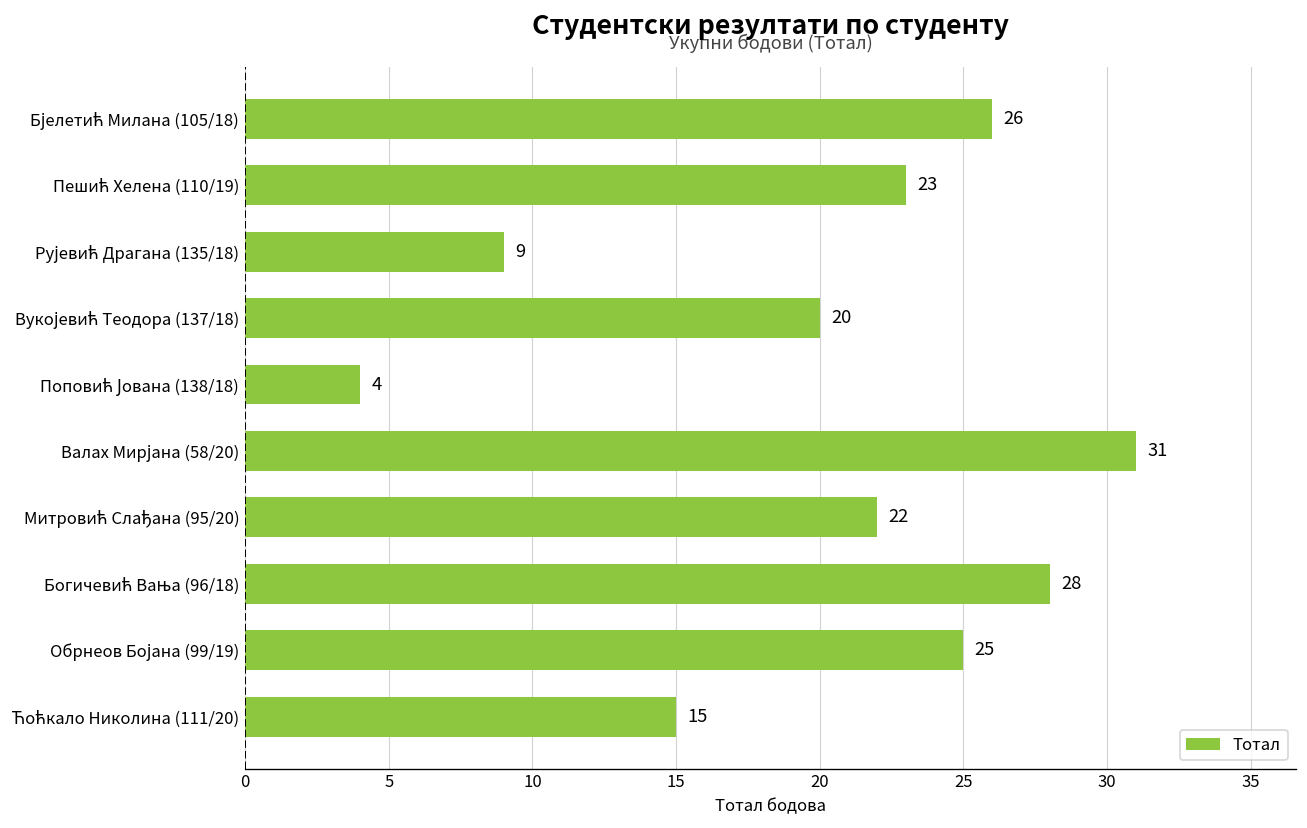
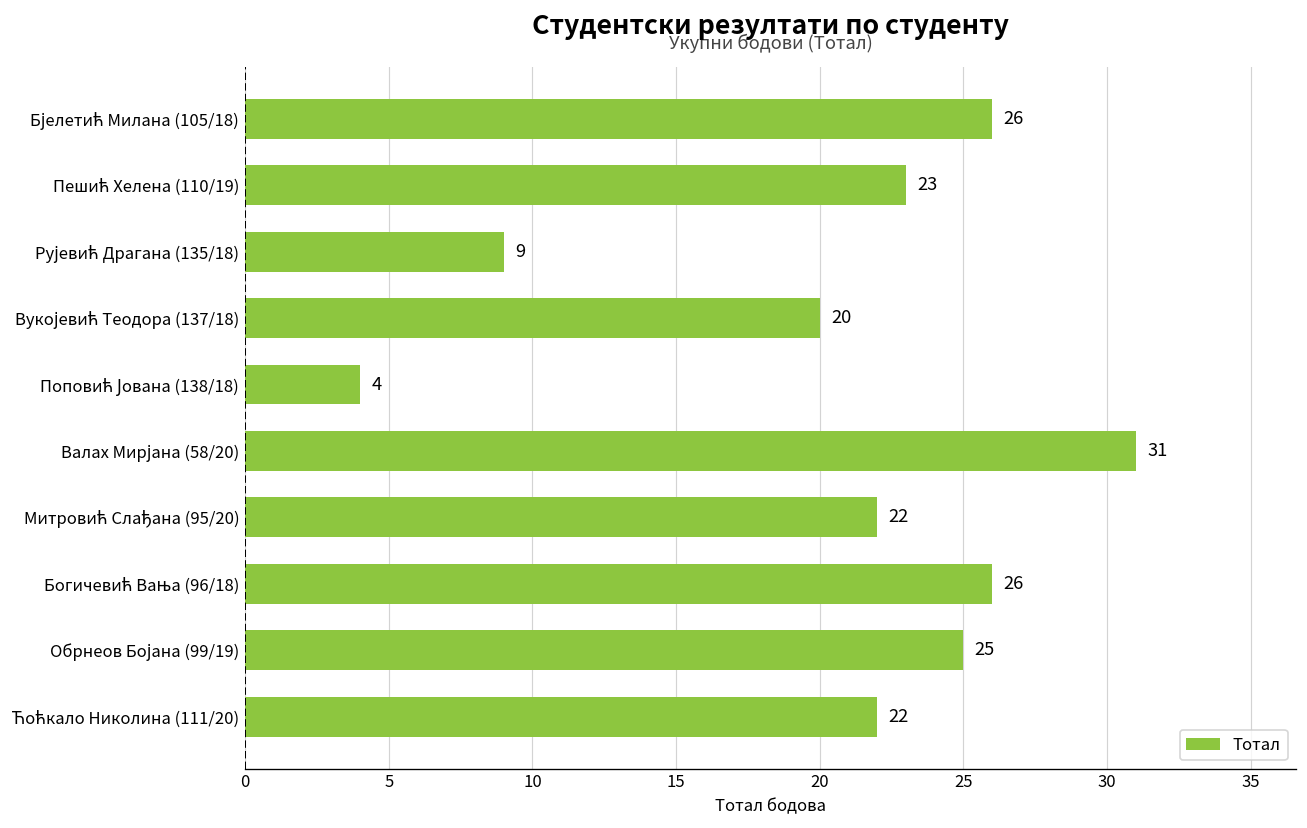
  {
    "Бјелетић Милана (105/18)": 26,
    "Пешић Хелена (110/19)": 23,
    "Рујевић Драгана (135/18)": 9,
    "Вукојевић Теодора (137/18)": 20,
    "Поповић Јована (138/18)": 4,
    "Валах Мирјана (58/20)": 31,
    "Митровић Слађана (95/20)": 22,
-   "Богичевић Вања (96/18)": 28,
+   "Богичевић Вања (96/18)": 26,
    "Обрнеов Бојана (99/19)": 25,
-   "Ћоћкало Николина (111/20)": 15
+   "Ћоћкало Николина (111/20)": 22
  }
